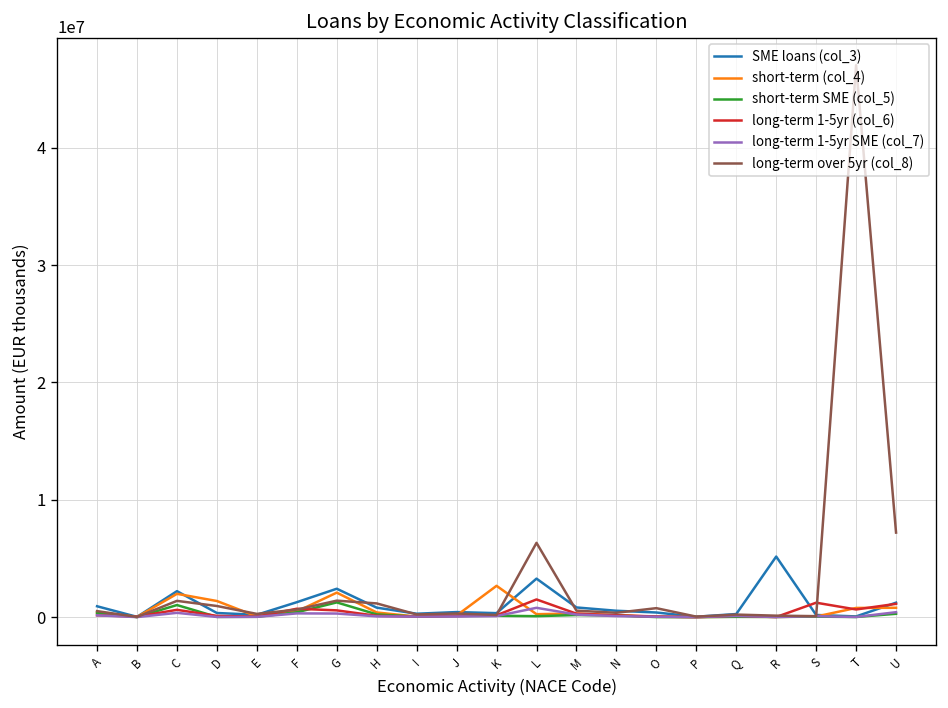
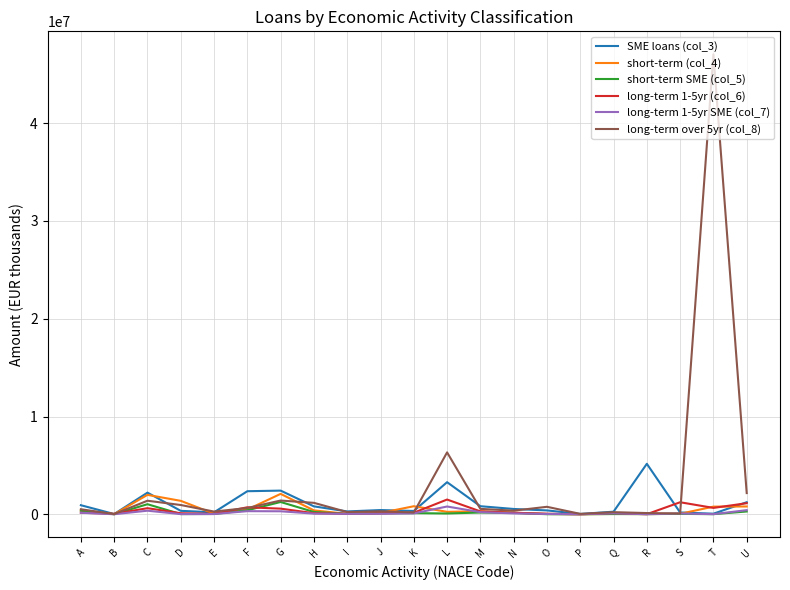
  {
    "SME loans (col_3)": {
      "A": 1000000,
-     "F": 1000000,
+     "F": 2000000,
      "G": 2000000,
      "H": 1000000,
      "L": 3000000,
      "M": 1000000,
      "O": 0,
      "R": 5000000
    },
    "short-term (col_4)": {
      "D": 1000000,
      "G": 2000000,
-     "K": 3000000,
+     "K": 1000000,
      "U": 1000000
    },
    "short-term SME (col_5)": {
      "C": 1000000
    },
    "long-term 1-5yr (col_6)": {
      "G": 1000000,
      "L": 2000000,
      "S": 1000000
    },
    "long-term 1-5yr SME (col_7)": {
      "G": 0,
      "L": 1000000
    },
    "long-term over 5yr (col_8)": {
      "C": 1000000,
      "D": 1000000,
      "H": 1000000,
      "L": 6000000,
      "O": 1000000,
-     "U": 7000000
+     "U": 2000000
    }
  }
